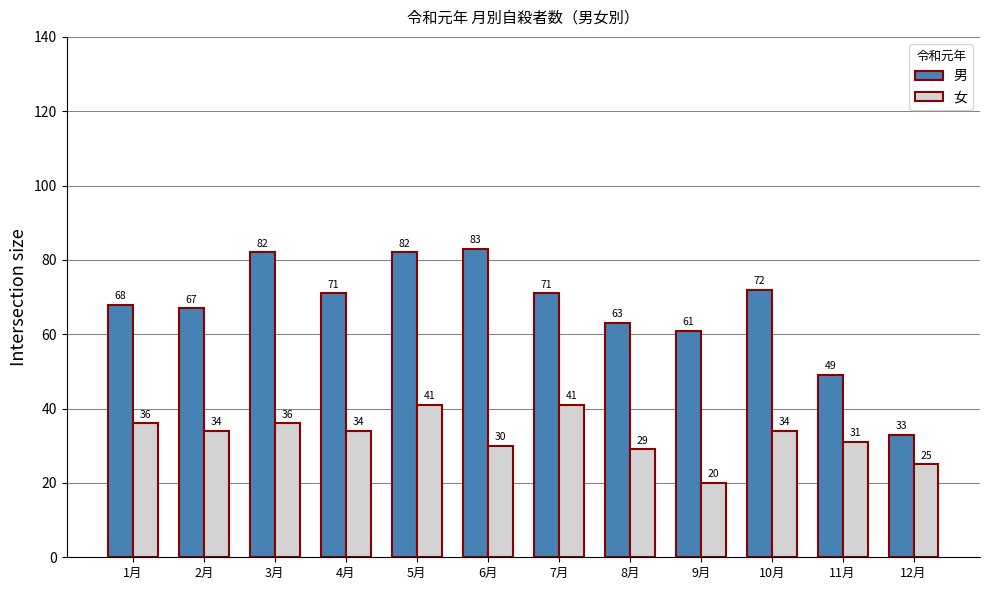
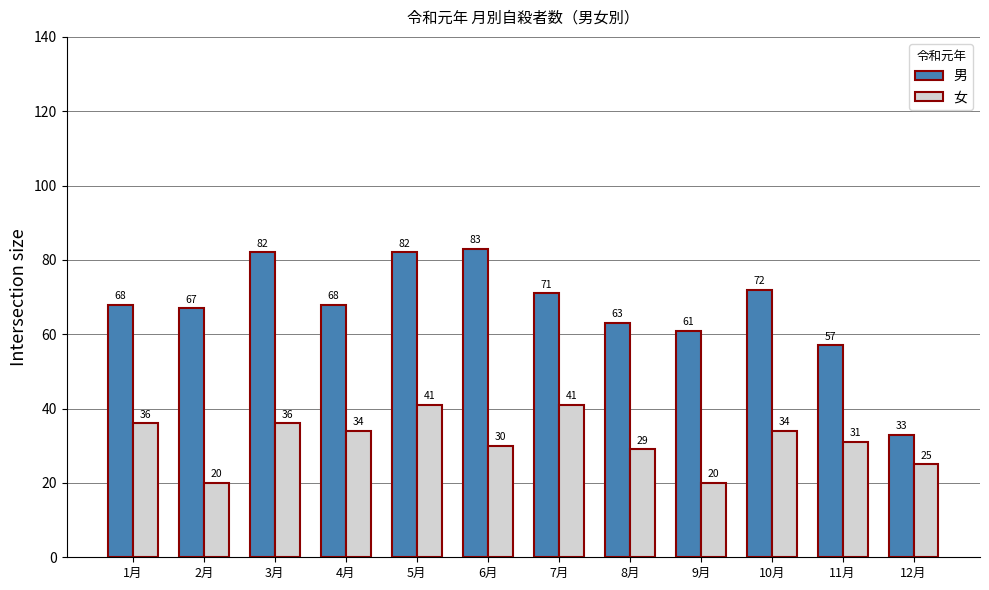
  {
    "男": {
      "1月": 68,
      "2月": 67,
      "3月": 82,
-     "4月": 71,
+     "4月": 68,
      "5月": 82,
      "6月": 83,
      "7月": 71,
      "8月": 63,
      "9月": 61,
      "10月": 72,
-     "11月": 49,
+     "11月": 57,
      "12月": 33
    },
    "女": {
      "1月": 36,
-     "2月": 34,
+     "2月": 20,
      "3月": 36,
      "4月": 34,
      "5月": 41,
      "6月": 30,
      "7月": 41,
      "8月": 29,
      "9月": 20,
      "10月": 34,
      "11月": 31,
      "12月": 25
    }
  }
